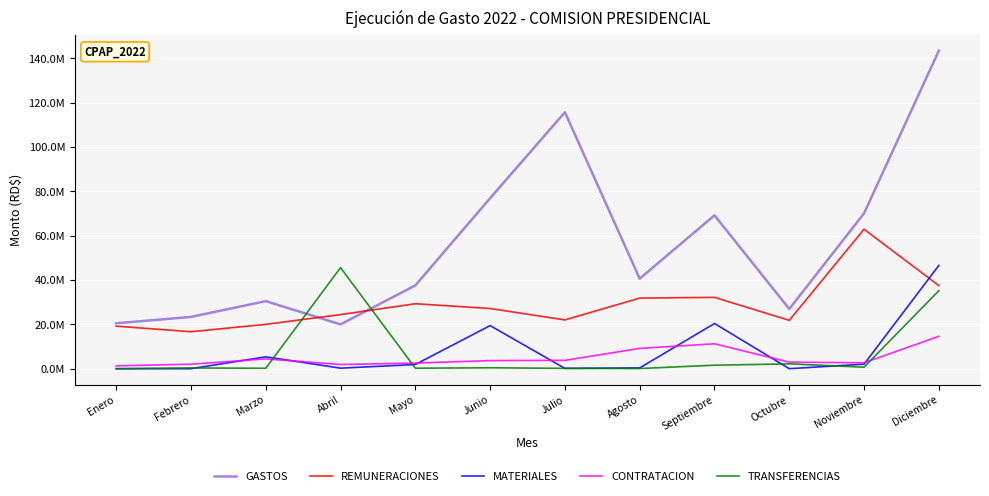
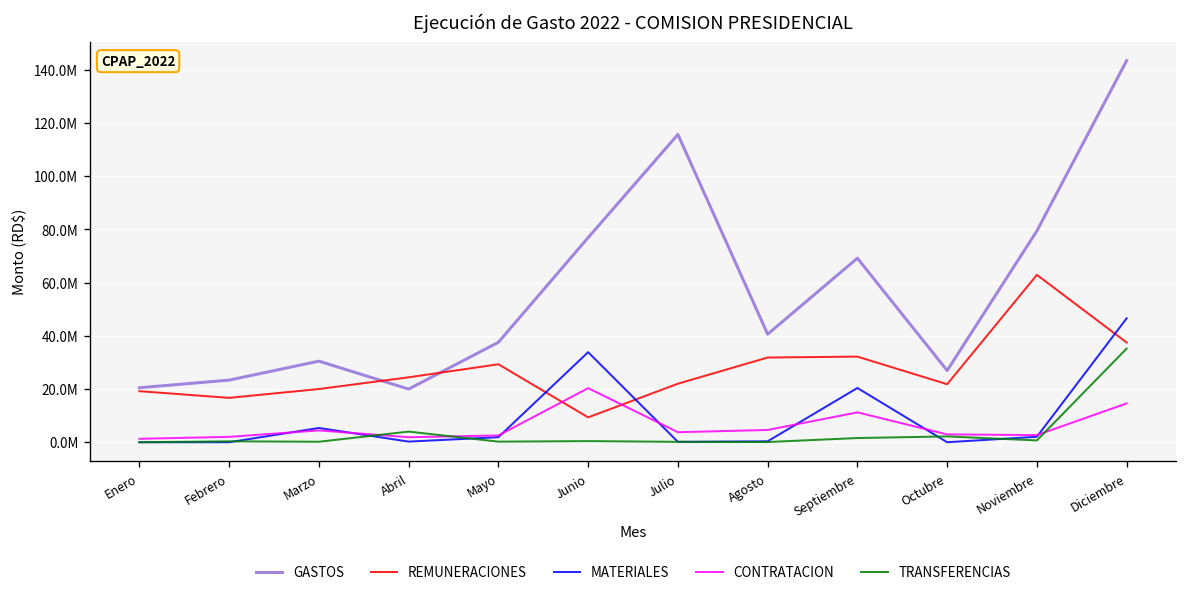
  {
    "GASTOS": {
      "Enero": 20000000,
      "Febrero": 23000000,
      "Marzo": 30000000,
      "Abril": 20000000,
      "Mayo": 38000000,
      "Junio": 77000000,
      "Julio": 116000000,
      "Agosto": 41000000,
      "Septiembre": 69000000,
      "Octubre": 27000000,
-     "Noviembre": 70000000,
+     "Noviembre": 79000000,
      "Diciembre": 143000000
    },
    "REMUNERACIONES": {
      "Enero": 19000000,
      "Febrero": 17000000,
      "Marzo": 20000000,
      "Abril": 24000000,
      "Mayo": 29000000,
-     "Junio": 27000000,
+     "Junio": 9000000,
      "Julio": 22000000,
      "Agosto": 32000000,
      "Septiembre": 32000000,
      "Octubre": 22000000,
      "Noviembre": 63000000,
      "Diciembre": 37000000
    },
    "MATERIALES": {
      "Abril": 0,
-     "Junio": 19000000,
+     "Junio": 34000000,
      "Septiembre": 20000000,
      "Octubre": 0,
      "Diciembre": 47000000
    },
    "CONTRATACION": {
      "Enero": 1000000,
      "Febrero": 2000000,
      "Abril": 2000000,
-     "Junio": 4000000,
+     "Junio": 20000000,
      "Julio": 4000000,
-     "Agosto": 9000000,
+     "Agosto": 5000000,
      "Septiembre": 11000000,
      "Diciembre": 15000000
    },
    "TRANSFERENCIAS": {
      "Marzo": 0,
-     "Abril": 46000000,
+     "Abril": 4000000,
      "Mayo": 0,
      "Junio": 0,
      "Septiembre": 2000000,
      "Noviembre": 1000000,
      "Diciembre": 35000000
    }
  }
